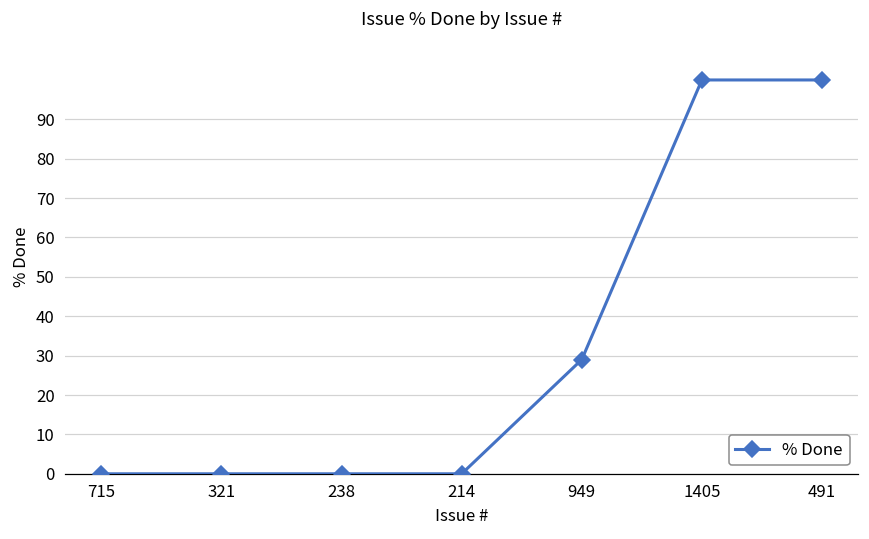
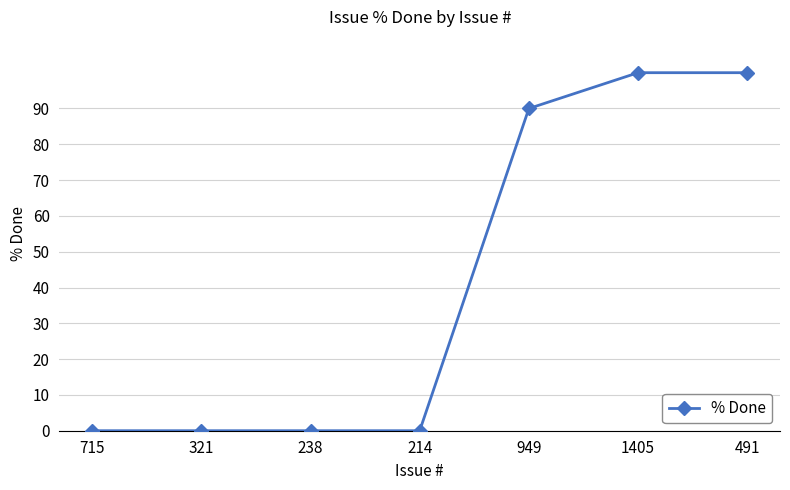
  {
    "715": 0,
    "321": 0,
    "238": 0,
    "214": 0,
-   "949": 29,
+   "949": 90,
    "1405": 100,
    "491": 100
  }
